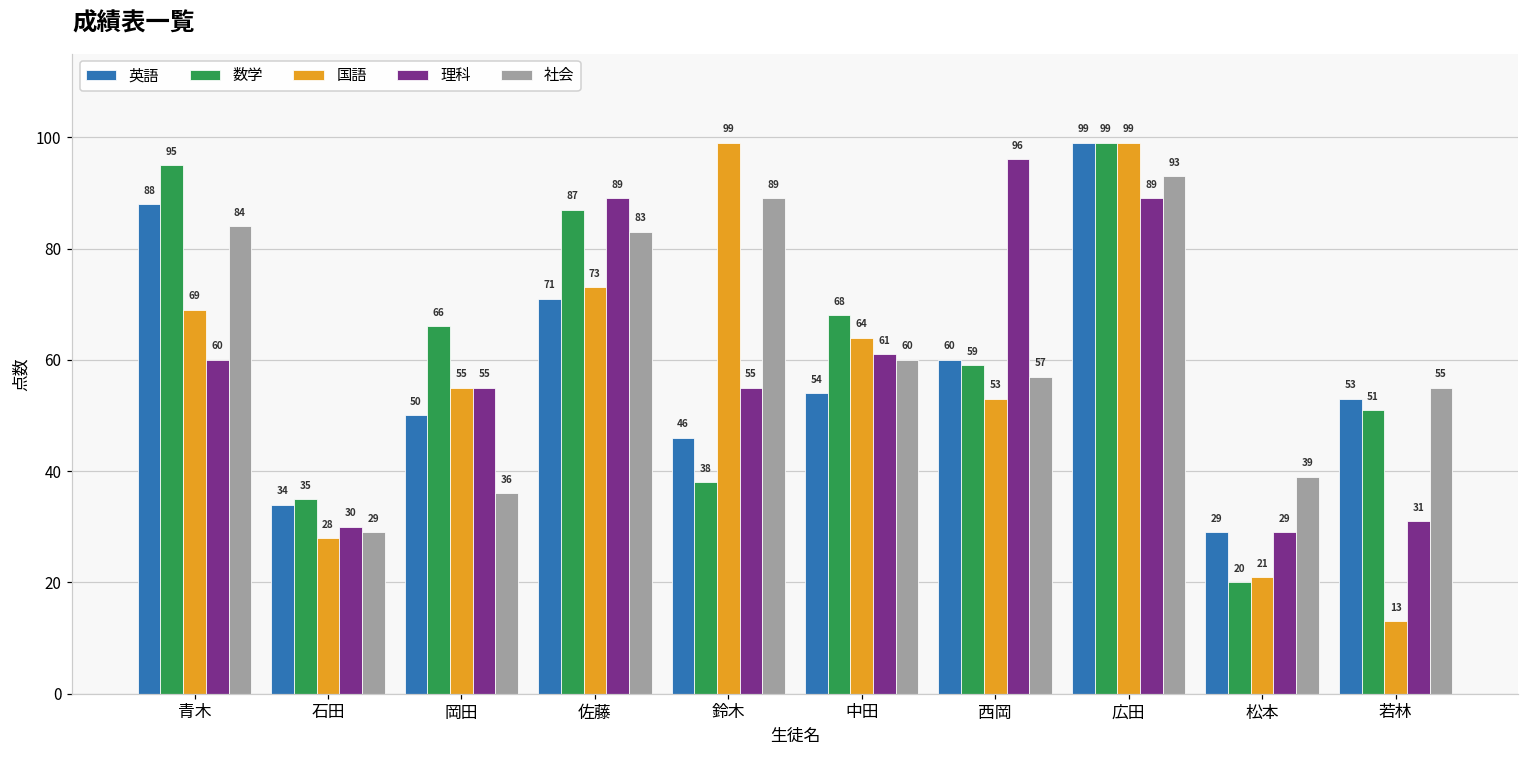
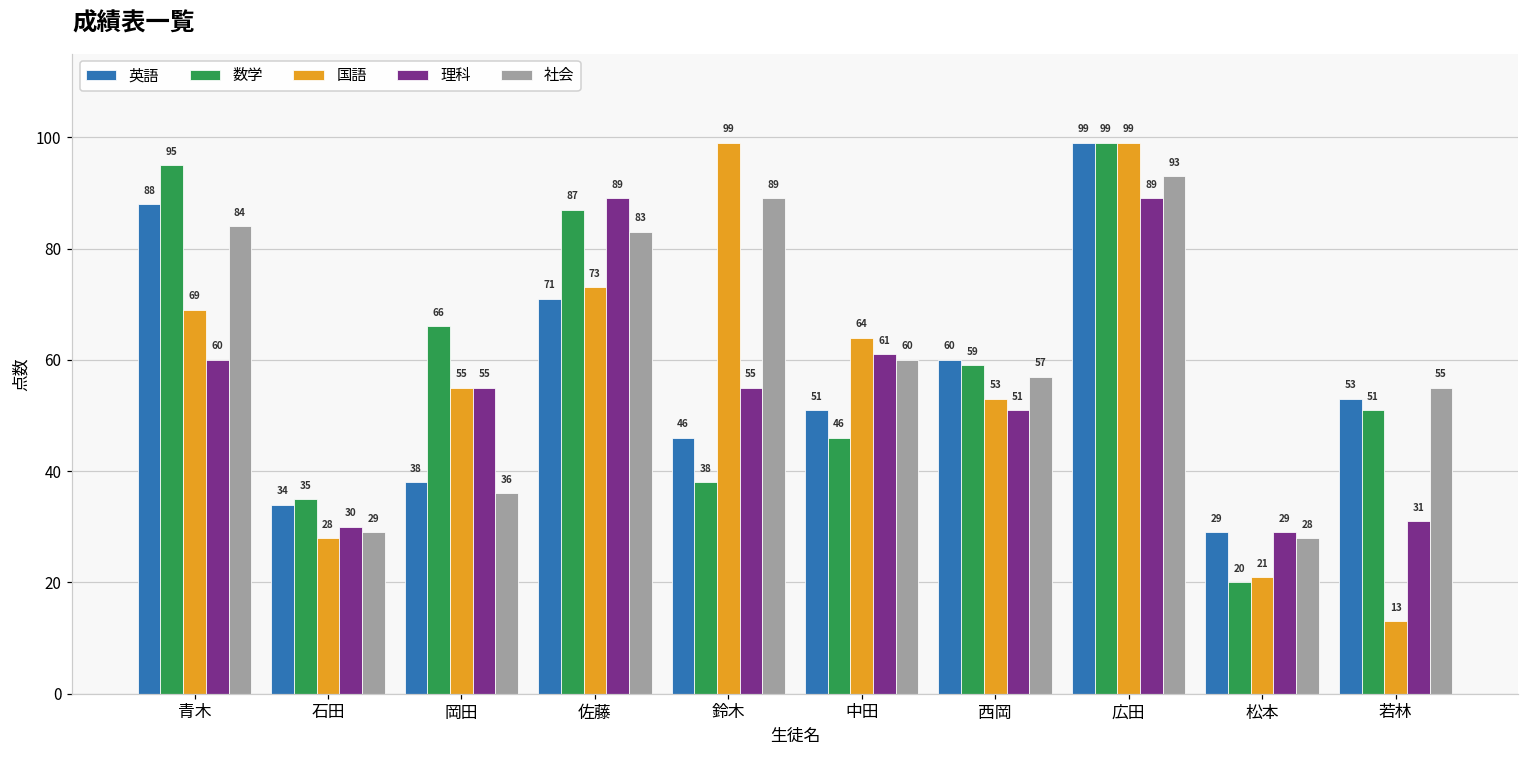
  {
    "英語": {
      "青木": 88,
      "石田": 34,
-     "岡田": 50,
+     "岡田": 38,
      "佐藤": 71,
      "鈴木": 46,
-     "中田": 54,
+     "中田": 51,
      "西岡": 60,
      "広田": 99,
      "松本": 29,
      "若林": 53
    },
    "数学": {
      "青木": 95,
      "石田": 35,
      "岡田": 66,
      "佐藤": 87,
      "鈴木": 38,
-     "中田": 68,
+     "中田": 46,
      "西岡": 59,
      "広田": 99,
      "松本": 20,
      "若林": 51
    },
    "国語": {
      "青木": 69,
      "石田": 28,
      "岡田": 55,
      "佐藤": 73,
      "鈴木": 99,
      "中田": 64,
      "西岡": 53,
      "広田": 99,
      "松本": 21,
      "若林": 13
    },
    "理科": {
      "青木": 60,
      "石田": 30,
      "岡田": 55,
      "佐藤": 89,
      "鈴木": 55,
      "中田": 61,
-     "西岡": 96,
+     "西岡": 51,
      "広田": 89,
      "松本": 29,
      "若林": 31
    },
    "社会": {
      "青木": 84,
      "石田": 29,
      "岡田": 36,
      "佐藤": 83,
      "鈴木": 89,
      "中田": 60,
      "西岡": 57,
      "広田": 93,
-     "松本": 39,
+     "松本": 28,
      "若林": 55
    }
  }
